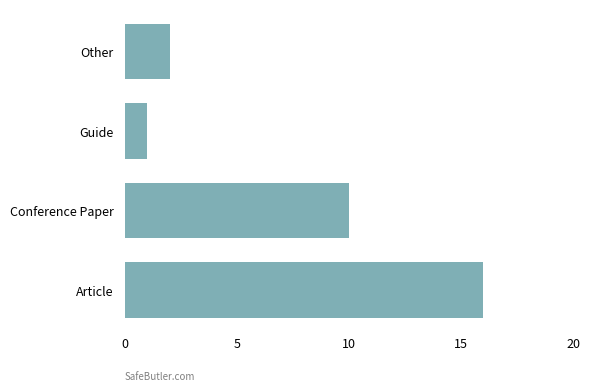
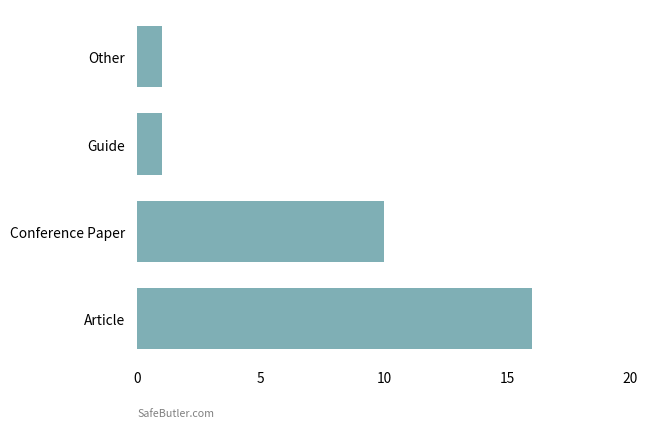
  {
-   "Other": 2,
+   "Other": 1,
    "Guide": 1,
    "Conference Paper": 10,
    "Article": 16
  }
